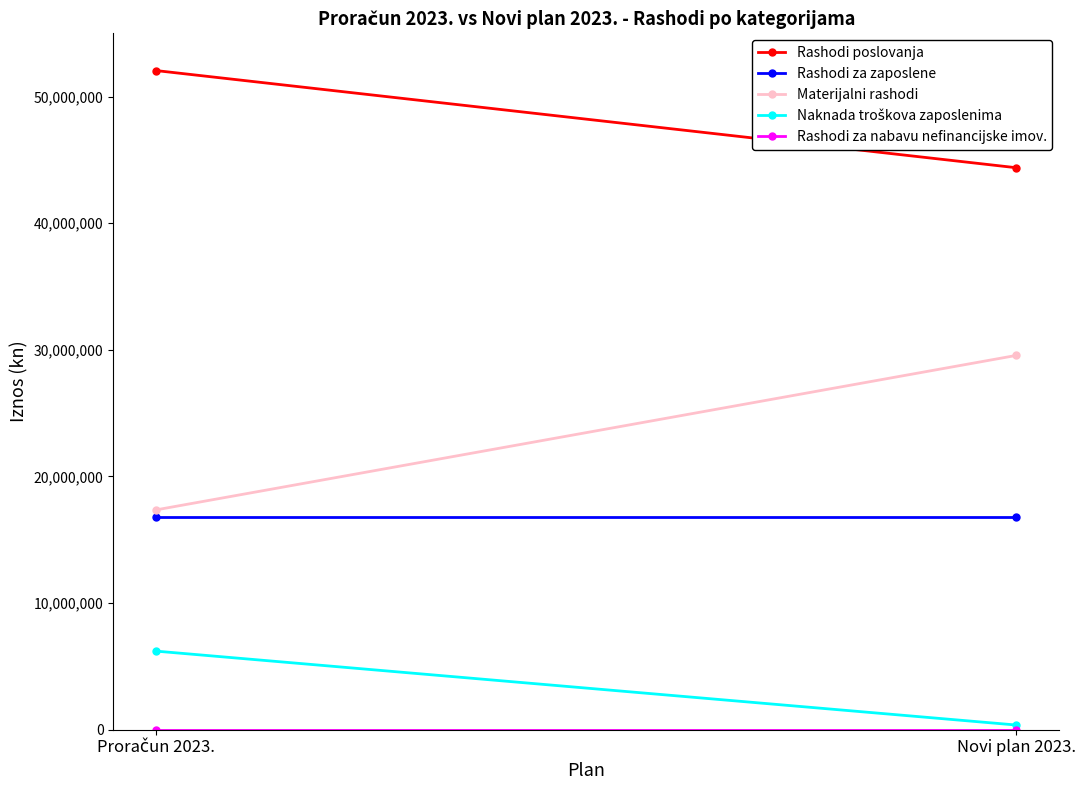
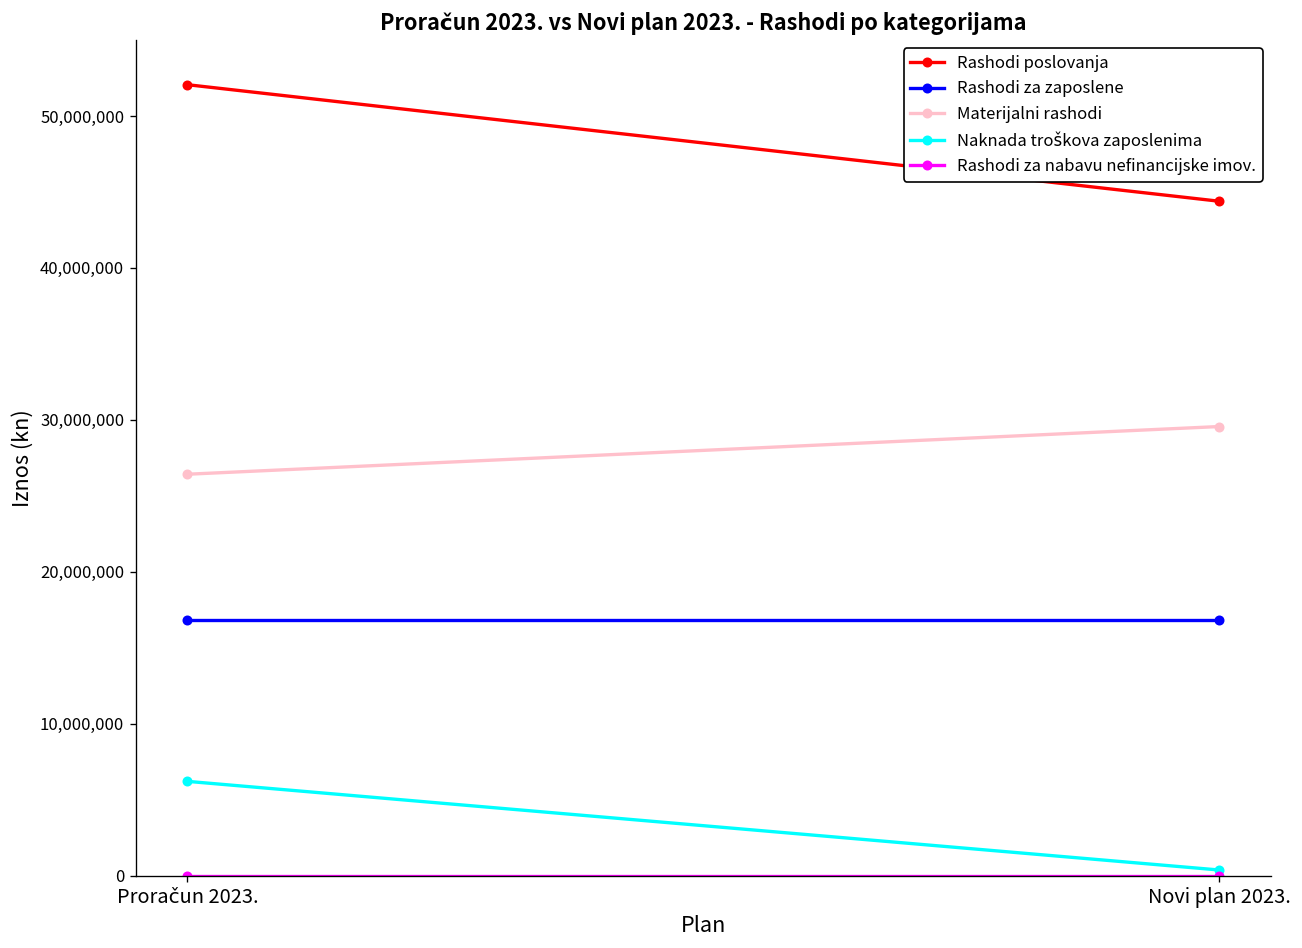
  {
    "Rashodi poslovanja": {
      "Proračun 2023.": "52,100,000",
      "Novi plan 2023.": "44,400,000"
    },
    "Rashodi za zaposlene": {
      "Proračun 2023.": "16,800,000",
      "Novi plan 2023.": "16,800,000"
    },
    "Materijalni rashodi": {
-     "Proračun 2023.": "17,400,000",
+     "Proračun 2023.": "26,400,000",
      "Novi plan 2023.": "29,600,000"
    },
    "Naknada troškova zaposlenima": {
      "Proračun 2023.": "6,200,000",
      "Novi plan 2023.": "400,000"
    },
    "Rashodi za nabavu nefinancijske imov.": {
      "Proračun 2023.": "0",
      "Novi plan 2023.": "0"
    }
  }
